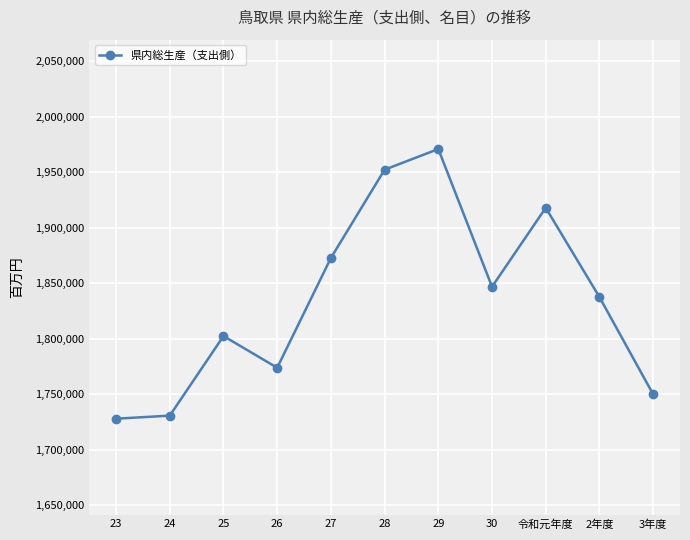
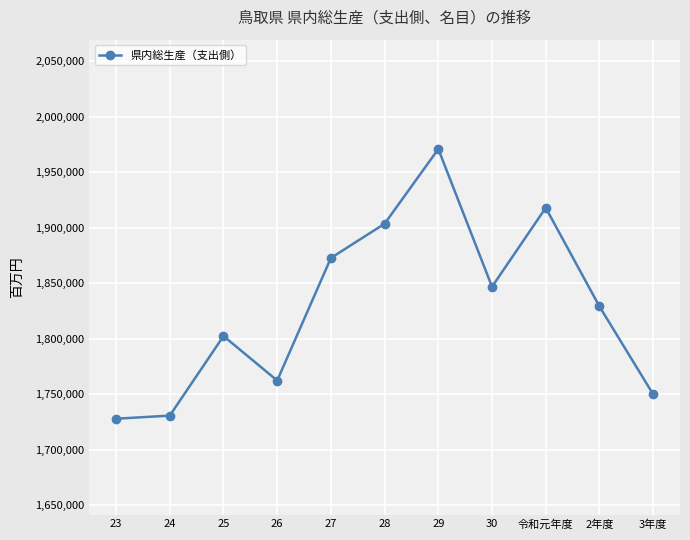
  {
    "23": "1,728,000",
    "24": "1,731,000",
    "25": "1,802,000",
-   "26": "1,774,000",
+   "26": "1,762,000",
    "27": "1,873,000",
-   "28": "1,952,000",
+   "28": "1,904,000",
    "29": "1,971,000",
    "30": "1,847,000",
    "令和元年度": "1,918,000",
-   "2年度": "1,838,000",
+   "2年度": "1,829,000",
    "3年度": "1,750,000"
  }
